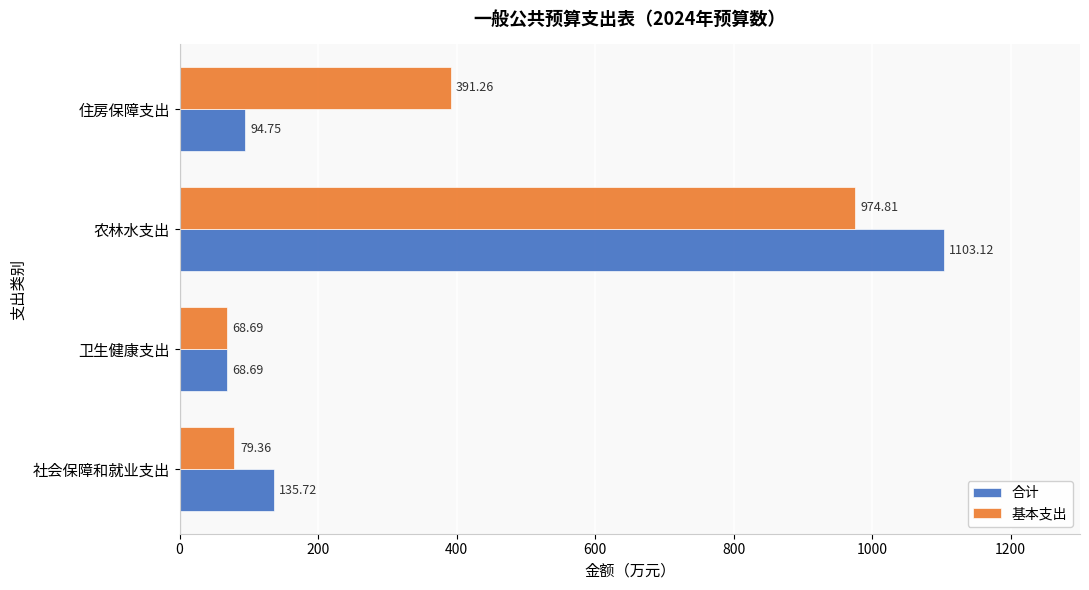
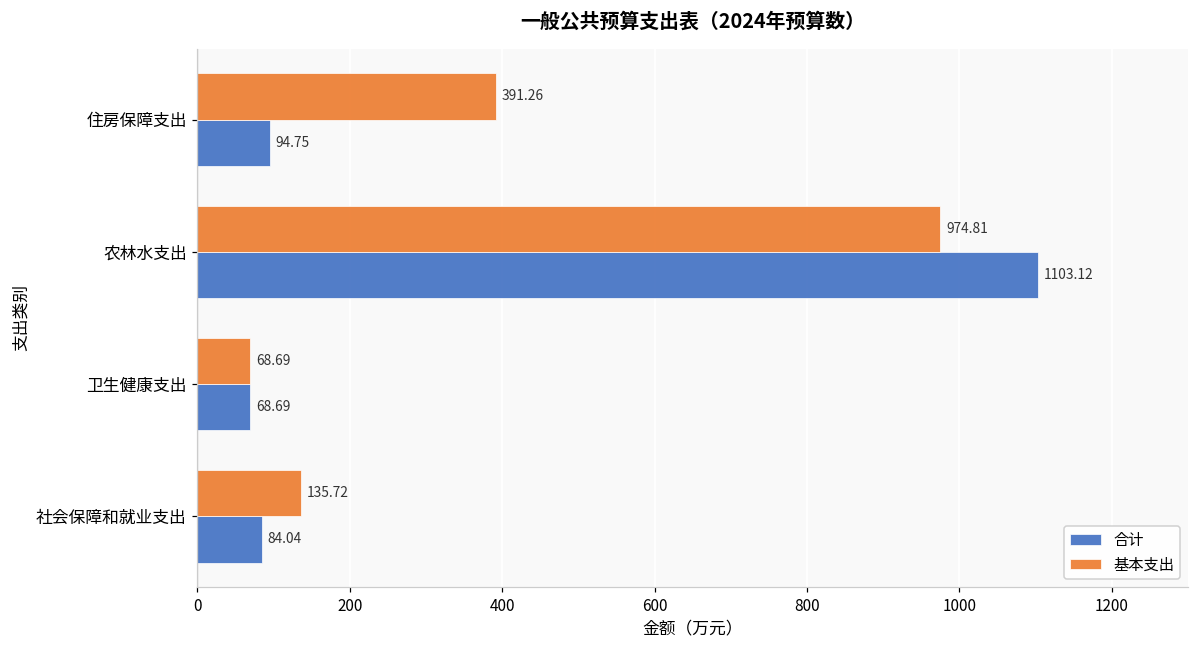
  {
    "合计": {
      "住房保障支出": 94.75,
      "农林水支出": 1103.12,
      "卫生健康支出": 68.69,
-     "社会保障和就业支出": 135.72
+     "社会保障和就业支出": 84.04
    },
    "基本支出": {
      "住房保障支出": 391.26,
      "农林水支出": 974.81,
      "卫生健康支出": 68.69,
-     "社会保障和就业支出": 79.36
+     "社会保障和就业支出": 135.72
    }
  }
